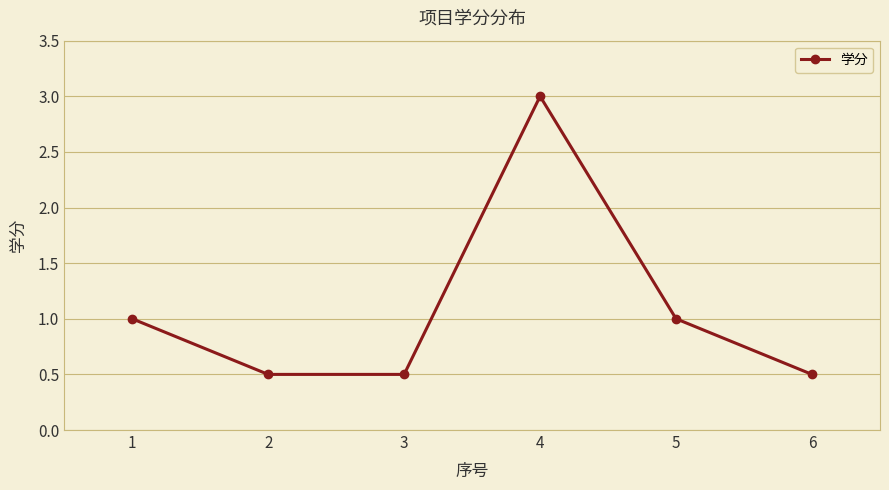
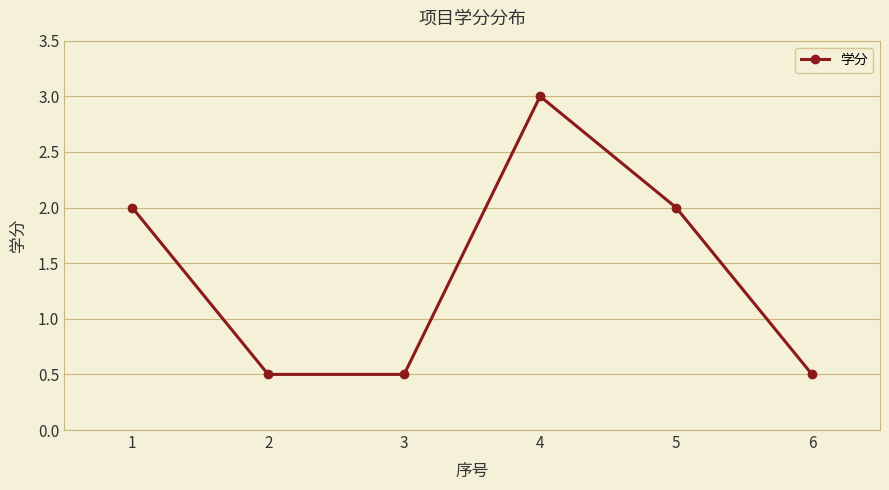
  {
-   "1": 1,
+   "1": 2,
    "2": 0.50,
    "3": 0.50,
    "4": 3,
-   "5": 1,
+   "5": 2,
    "6": 0.50
  }
